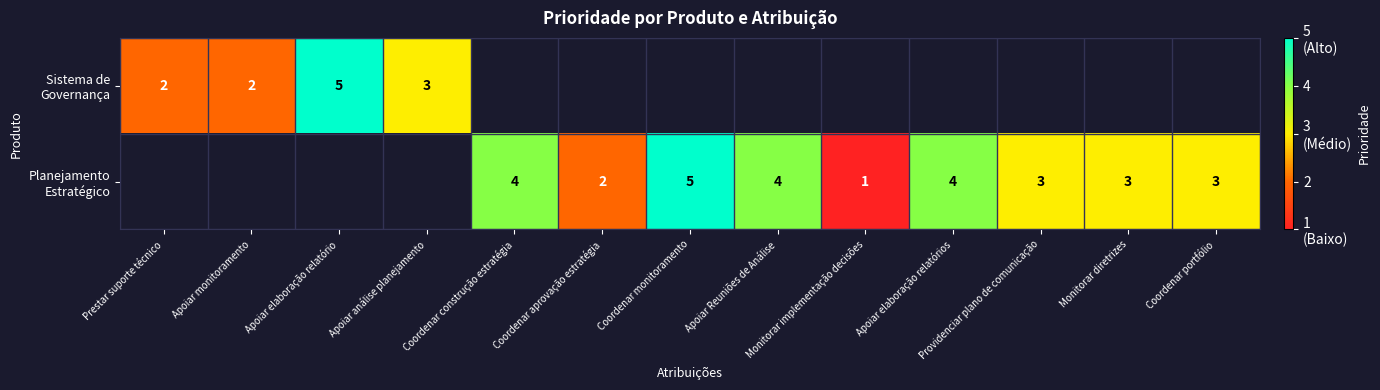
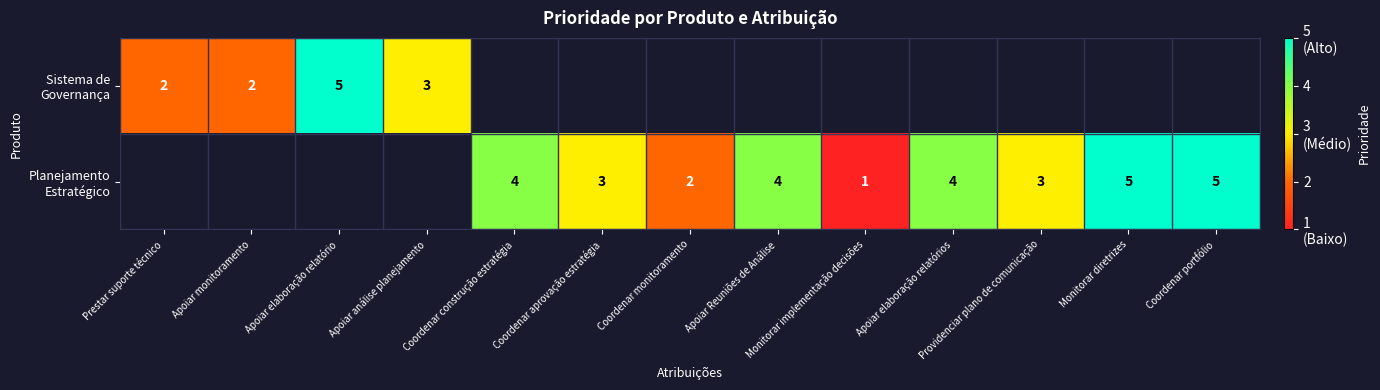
  {
    "Sistema de Governança": {
      "Prestar suporte técnico": 2,
      "Apoiar monitoramento": 2,
      "Apoiar elaboração relatório": 5,
      "Apoiar análise planejamento": 3
    },
    "Planejamento Estratégico": {
      "Coordenar construção estratégia": 4,
-     "Coordenar aprovação estratégia": 2,
-     "Coordenar monitoramento": 5,
+     "Coordenar aprovação estratégia": 3,
+     "Coordenar monitoramento": 2,
      "Apoiar Reuniões de Análise": 4,
      "Monitorar implementação decisões": 1,
      "Apoiar elaboração relatórios": 4,
      "Providenciar plano de comunicação": 3,
-     "Monitorar diretrizes": 3,
-     "Coordenar portfólio": 3
+     "Monitorar diretrizes": 5,
+     "Coordenar portfólio": 5
    }
  }
